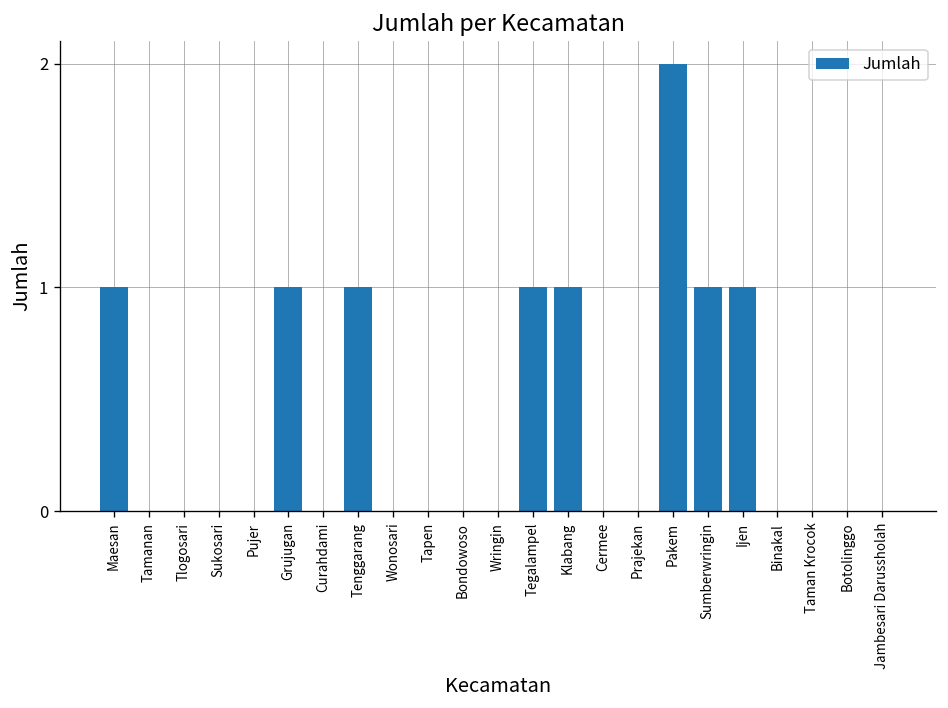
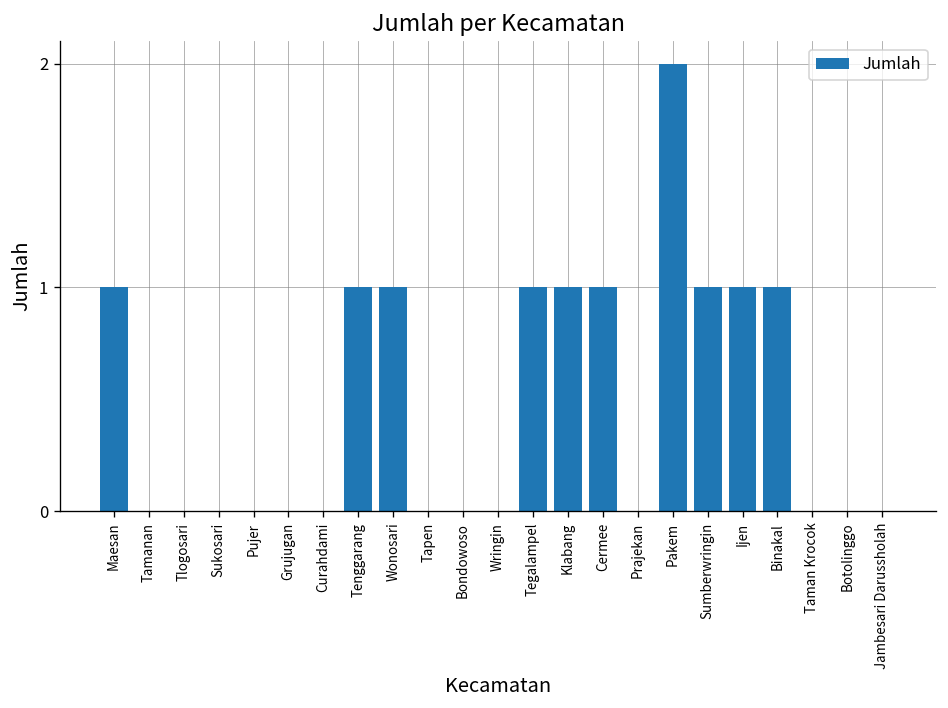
  {
    "Maesan": 1,
    "Tamanan": 0,
    "Tlogosari": 0,
    "Sukosari": 0,
    "Pujer": 0,
-   "Grujugan": 1,
+   "Grujugan": 0,
    "Curahdami": 0,
    "Tenggarang": 1,
-   "Wonosari": 0,
+   "Wonosari": 1,
    "Tapen": 0,
    "Bondowoso": 0,
    "Wringin": 0,
    "Tegalampel": 1,
    "Klabang": 1,
-   "Cermee": 0,
+   "Cermee": 1,
    "Prajekan": 0,
    "Pakem": 2,
    "Sumberwringin": 1,
    "Ijen": 1,
-   "Binakal": 0,
+   "Binakal": 1,
    "Taman Krocok": 0,
    "Botolinggo": 0,
    "Jambesari Darussholah": 0
  }
